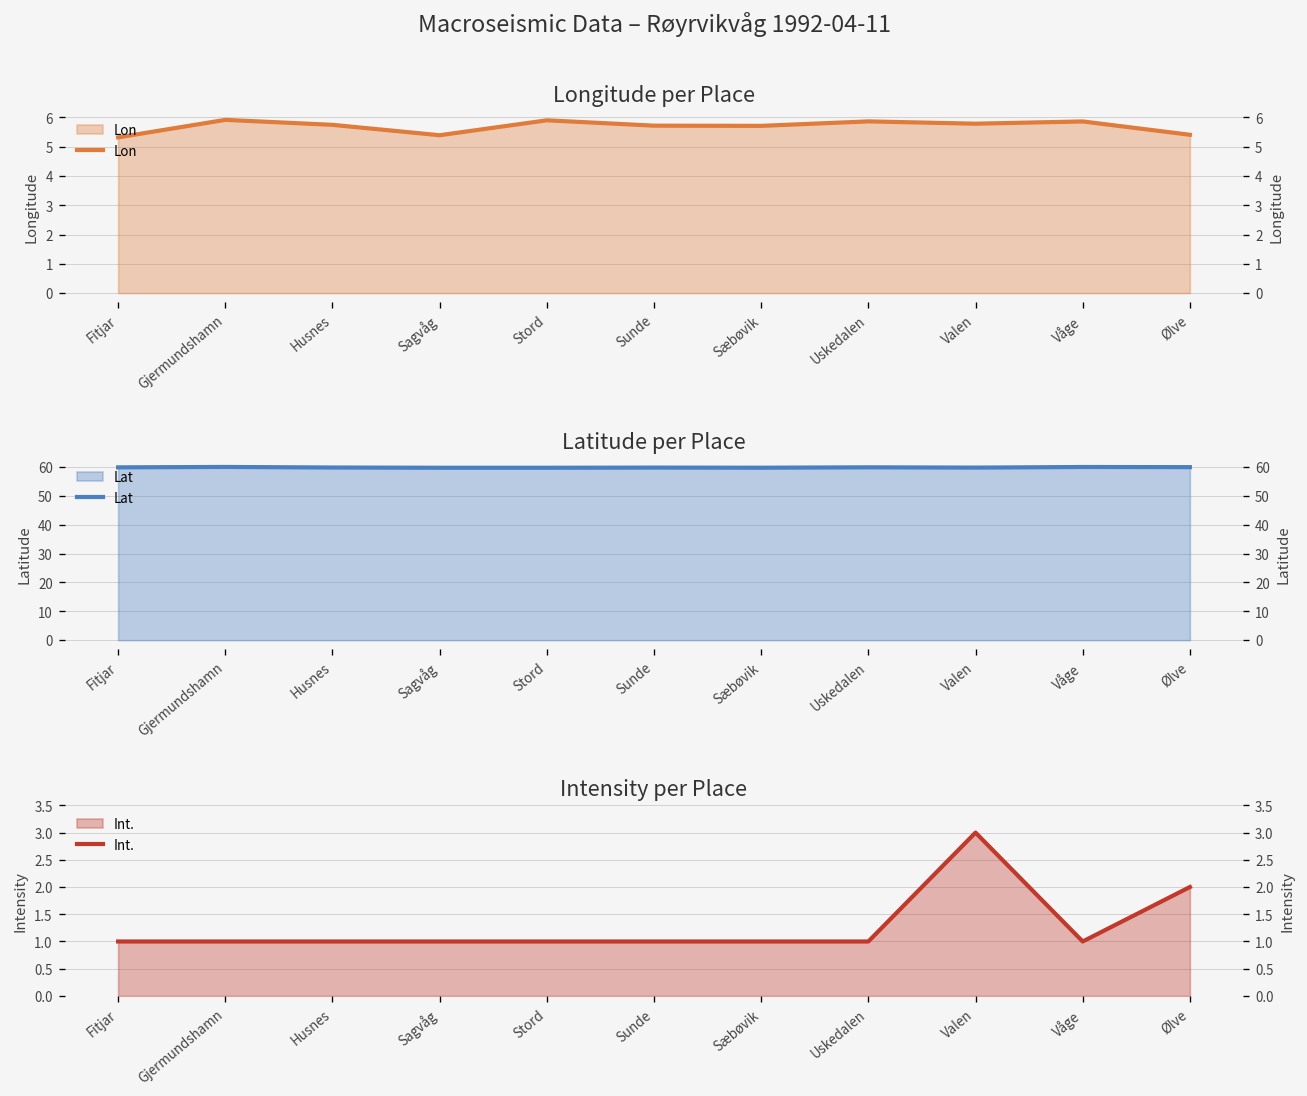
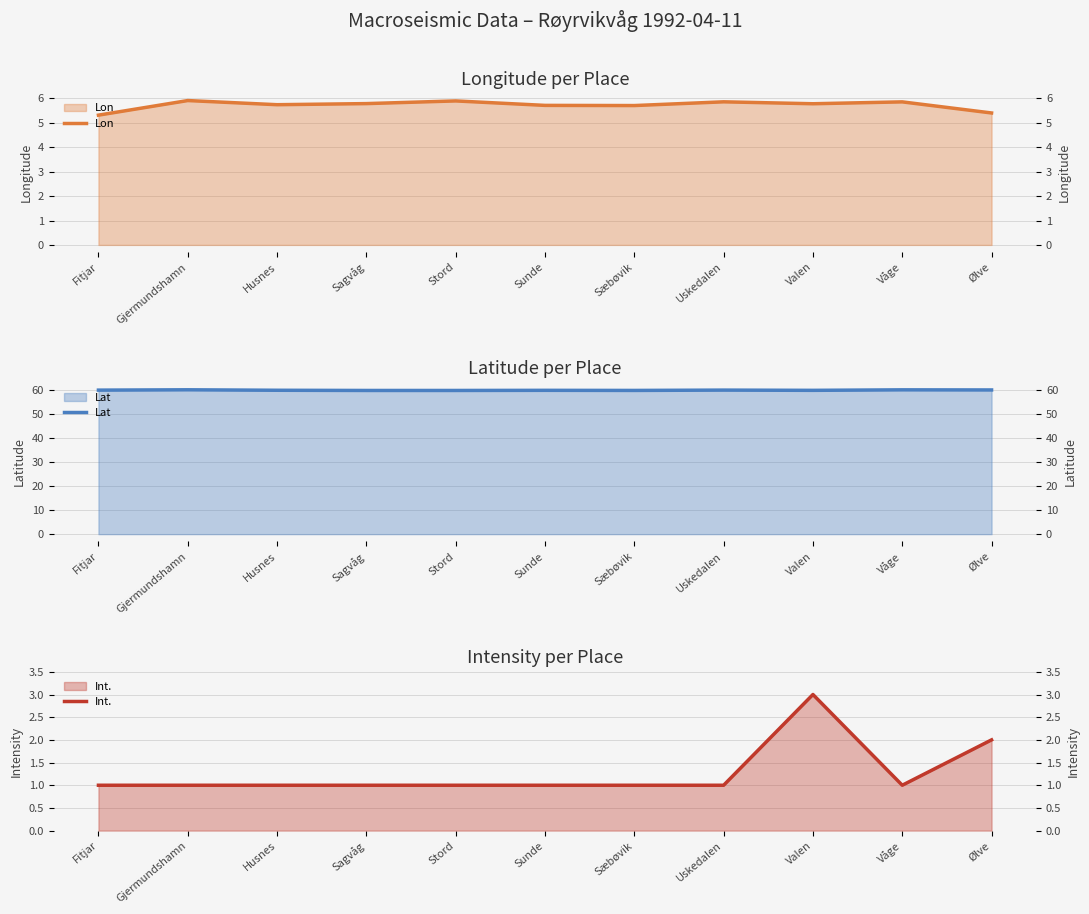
  {
    "Longitude per Place": {
      "Fitjar": 5.3,
      "Gjermundshamn": 5.9,
      "Husnes": 5.7,
-     "Sagvåg": 5.4,
+     "Sagvåg": 5.8,
      "Stord": 5.9,
      "Sunde": 5.7,
      "Sæbøvik": 5.7,
      "Uskedalen": 5.9,
      "Valen": 5.8,
      "Våge": 5.9,
      "Ølve": 5.4
    },
    "Latitude per Place": {
      "Fitjar": 60,
      "Gjermundshamn": 60,
      "Husnes": 60,
      "Sagvåg": 60,
      "Stord": 60,
      "Sunde": 60,
      "Sæbøvik": 60,
      "Uskedalen": 60,
      "Valen": 60,
      "Våge": 60,
      "Ølve": 60
    },
    "Intensity per Place": {
      "Fitjar": 1.0,
      "Gjermundshamn": 1.0,
      "Husnes": 1.0,
      "Sagvåg": 1.0,
      "Stord": 1.0,
      "Sunde": 1.0,
      "Sæbøvik": 1.0,
      "Uskedalen": 1.0,
      "Valen": 3.0,
      "Våge": 1.0,
      "Ølve": 2.0
    }
  }
